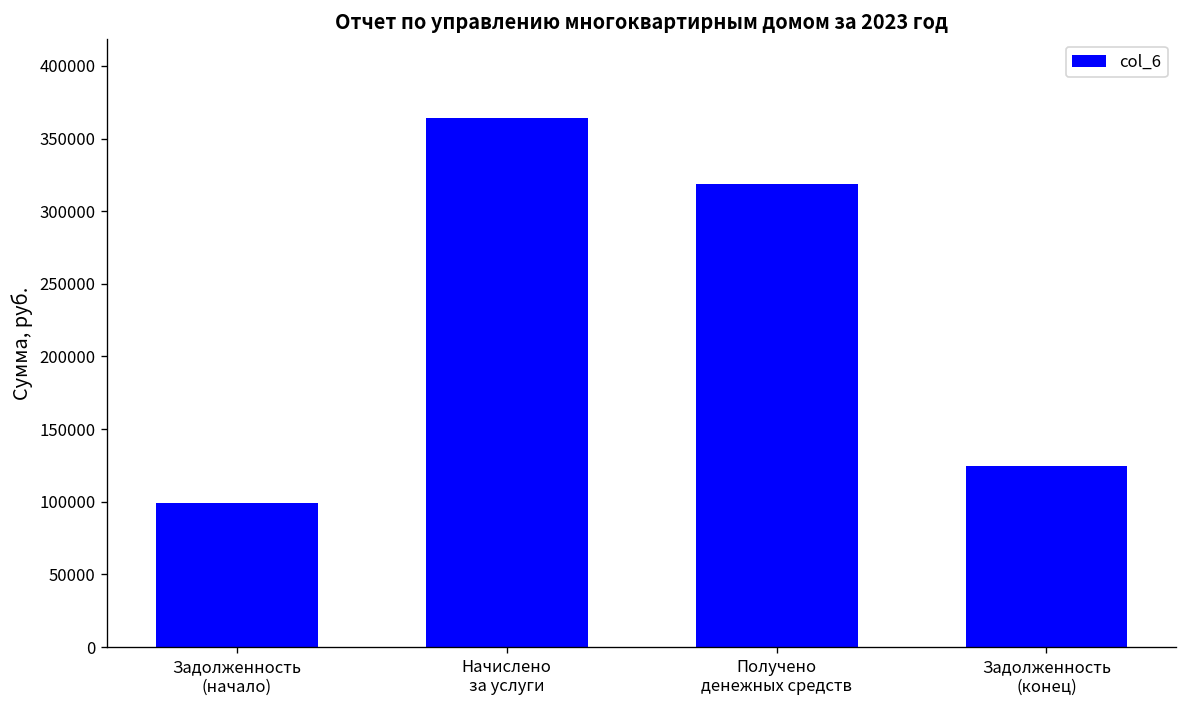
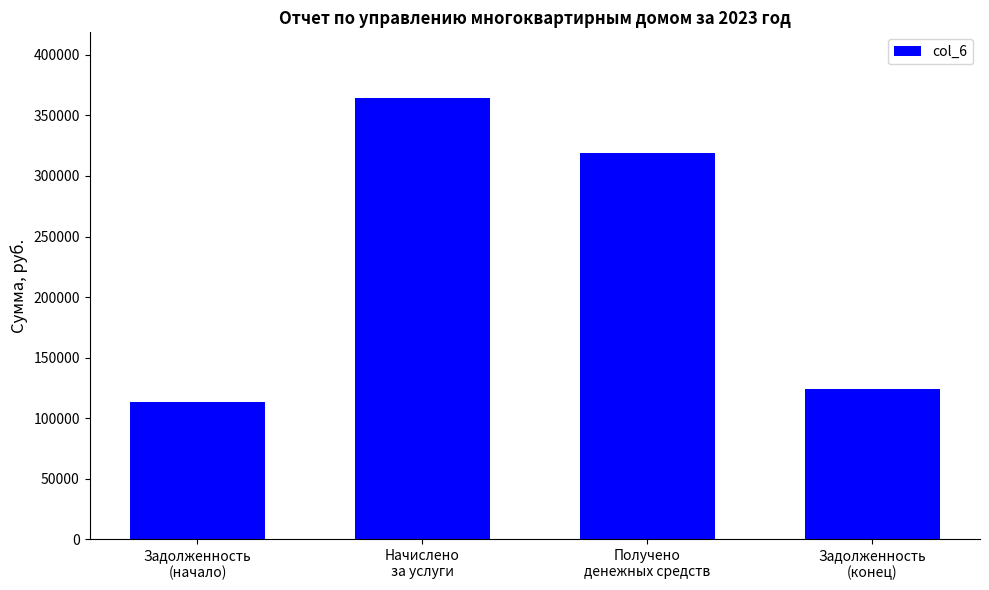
  {
-   "Задолженность (начало)": 99000,
+   "Задолженность (начало)": 113000,
    "Начислено за услуги": 364000,
    "Получено денежных средств": 319000,
    "Задолженность (конец)": 124000
  }
